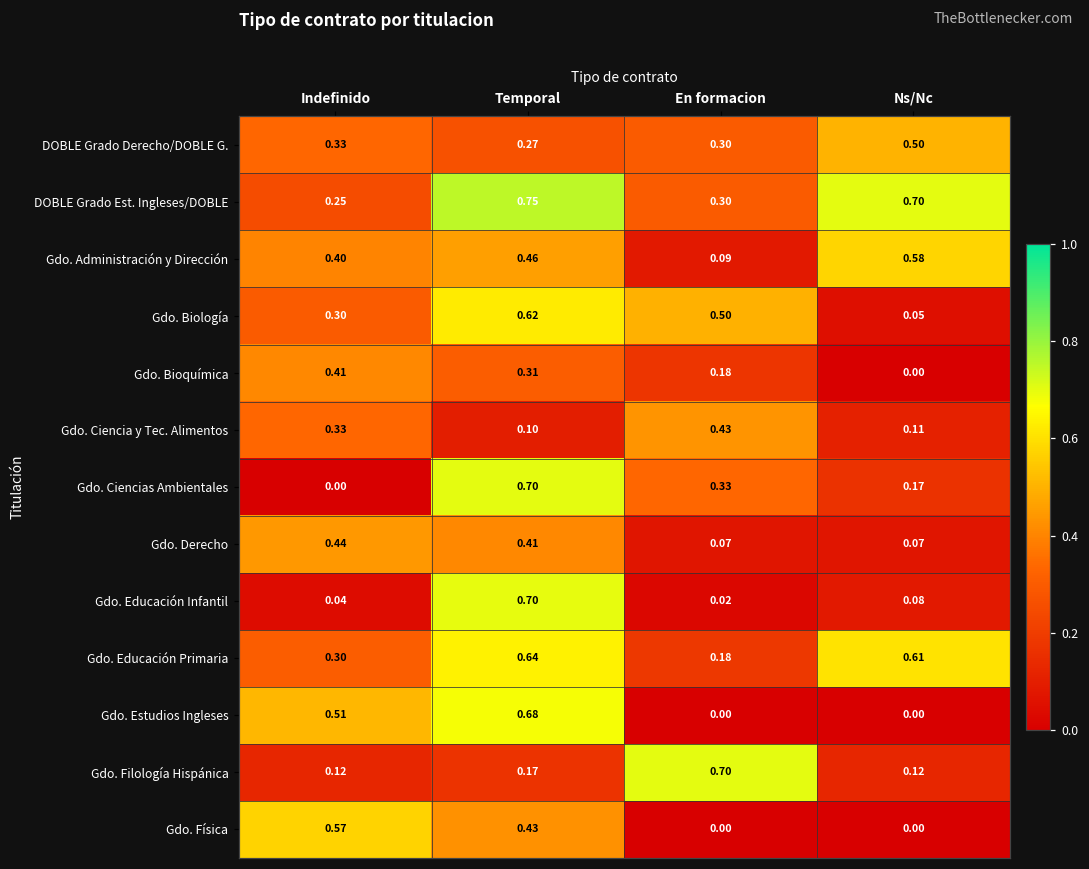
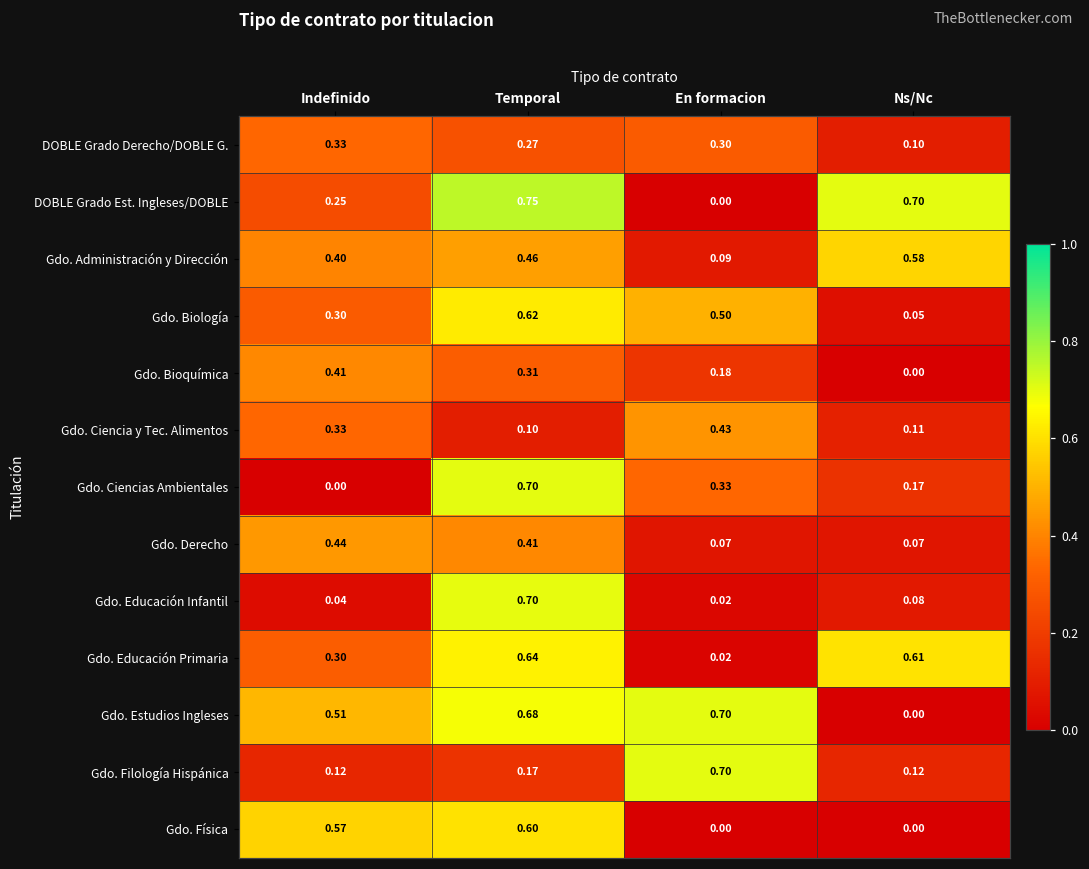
  {
    "DOBLE Grado Derecho/DOBLE G.": {
      "Indefinido": 0.33,
      "Temporal": 0.27,
      "En formacion": 0.30,
-     "Ns/Nc": 0.50
+     "Ns/Nc": 0.10
    },
    "DOBLE Grado Est. Ingleses/DOBLE": {
      "Indefinido": 0.25,
      "Temporal": 0.75,
-     "En formacion": 0.30,
+     "En formacion": 0.00,
      "Ns/Nc": 0.70
    },
    "Gdo. Administración y Dirección": {
      "Indefinido": 0.40,
      "Temporal": 0.46,
      "En formacion": 0.09,
      "Ns/Nc": 0.58
    },
    "Gdo. Biología": {
      "Indefinido": 0.30,
      "Temporal": 0.62,
      "En formacion": 0.50,
      "Ns/Nc": 0.05
    },
    "Gdo. Bioquímica": {
      "Indefinido": 0.41,
      "Temporal": 0.31,
      "En formacion": 0.18,
      "Ns/Nc": 0.00
    },
    "Gdo. Ciencia y Tec. Alimentos": {
      "Indefinido": 0.33,
      "Temporal": 0.10,
      "En formacion": 0.43,
      "Ns/Nc": 0.11
    },
    "Gdo. Ciencias Ambientales": {
      "Indefinido": 0.00,
      "Temporal": 0.70,
      "En formacion": 0.33,
      "Ns/Nc": 0.17
    },
    "Gdo. Derecho": {
      "Indefinido": 0.44,
      "Temporal": 0.41,
      "En formacion": 0.07,
      "Ns/Nc": 0.07
    },
    "Gdo. Educación Infantil": {
      "Indefinido": 0.04,
      "Temporal": 0.70,
      "En formacion": 0.02,
      "Ns/Nc": 0.08
    },
    "Gdo. Educación Primaria": {
      "Indefinido": 0.30,
      "Temporal": 0.64,
-     "En formacion": 0.18,
+     "En formacion": 0.02,
      "Ns/Nc": 0.61
    },
    "Gdo. Estudios Ingleses": {
      "Indefinido": 0.51,
      "Temporal": 0.68,
-     "En formacion": 0.00,
+     "En formacion": 0.70,
      "Ns/Nc": 0.00
    },
    "Gdo. Filología Hispánica": {
      "Indefinido": 0.12,
      "Temporal": 0.17,
      "En formacion": 0.70,
      "Ns/Nc": 0.12
    },
    "Gdo. Física": {
      "Indefinido": 0.57,
-     "Temporal": 0.43,
+     "Temporal": 0.60,
      "En formacion": 0.00,
      "Ns/Nc": 0.00
    }
  }
